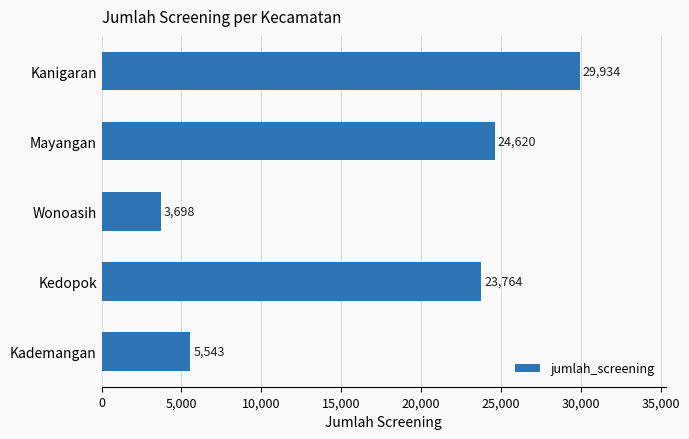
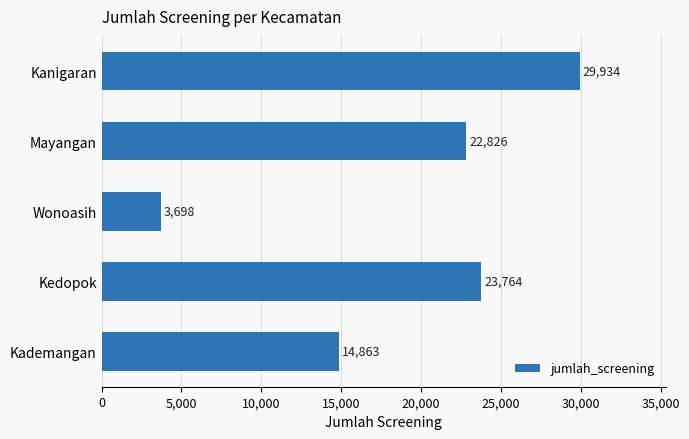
  {
    "Kanigaran": "29,934",
-   "Mayangan": "24,620",
+   "Mayangan": "22,826",
    "Wonoasih": "3,698",
    "Kedopok": "23,764",
-   "Kademangan": "5,543"
+   "Kademangan": "14,863"
  }
